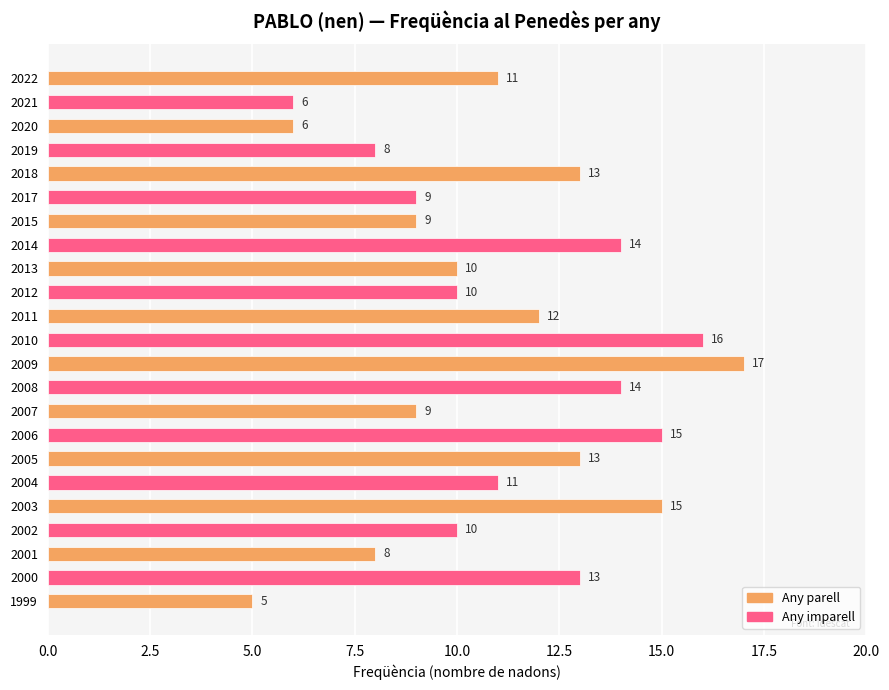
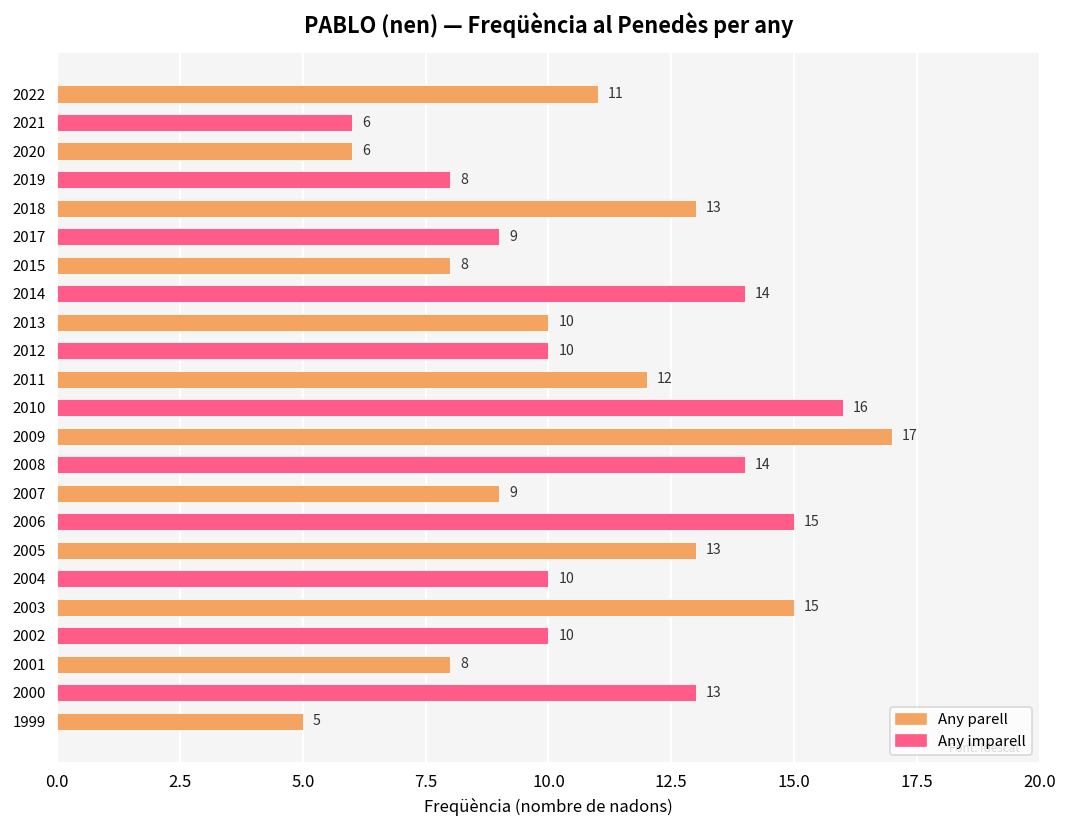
  {
    "2022": 11,
    "2021": 6,
    "2020": 6,
    "2019": 8,
    "2018": 13,
    "2017": 9,
-   "2015": 9,
+   "2015": 8,
    "2014": 14,
    "2013": 10,
    "2012": 10,
    "2011": 12,
    "2010": 16,
    "2009": 17,
    "2008": 14,
    "2007": 9,
    "2006": 15,
    "2005": 13,
-   "2004": 11,
+   "2004": 10,
    "2003": 15,
    "2002": 10,
    "2001": 8,
    "2000": 13,
    "1999": 5
  }
